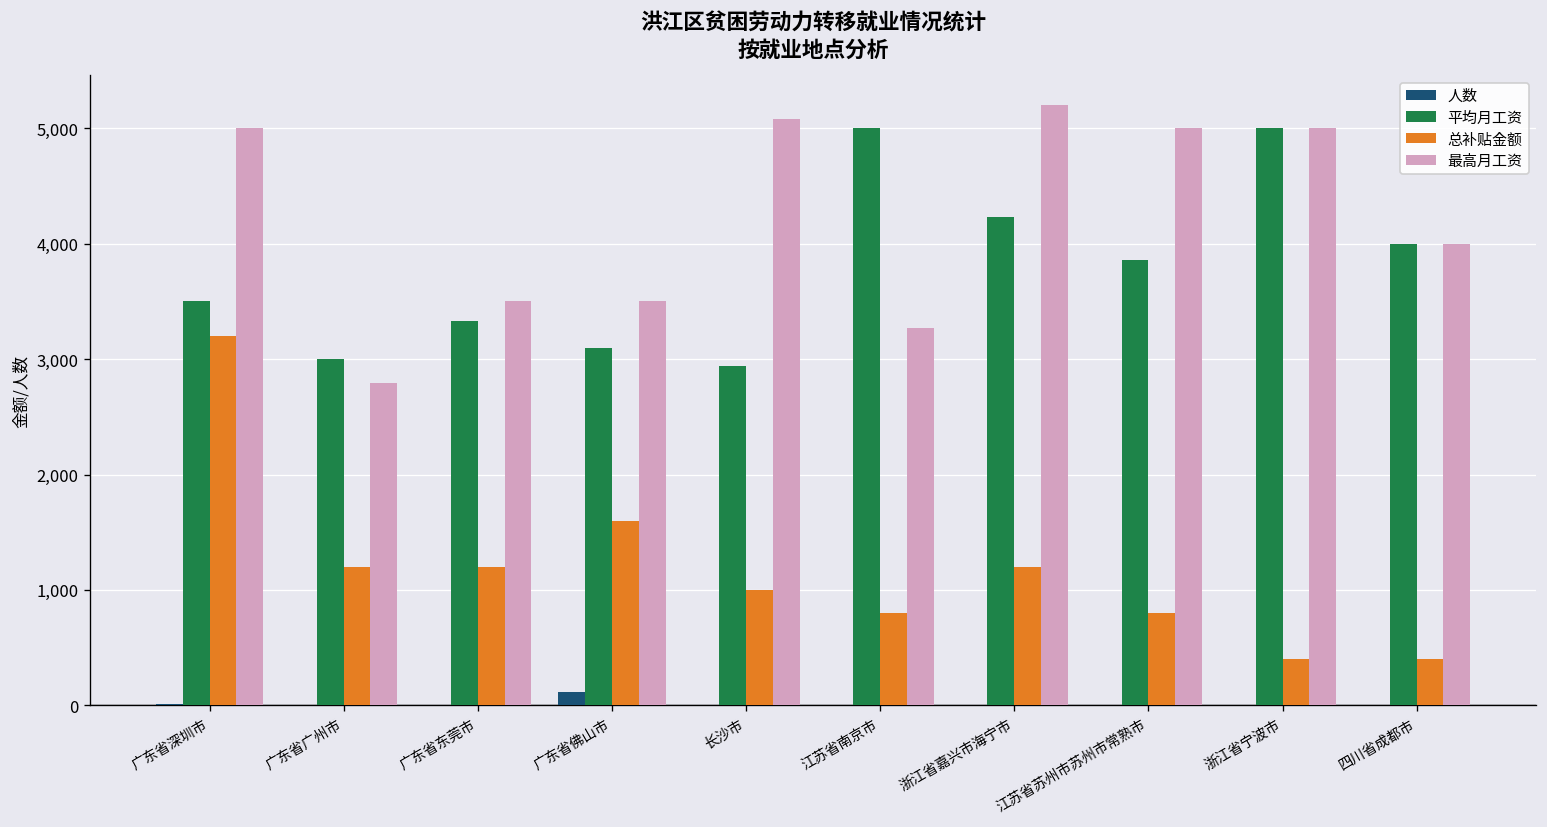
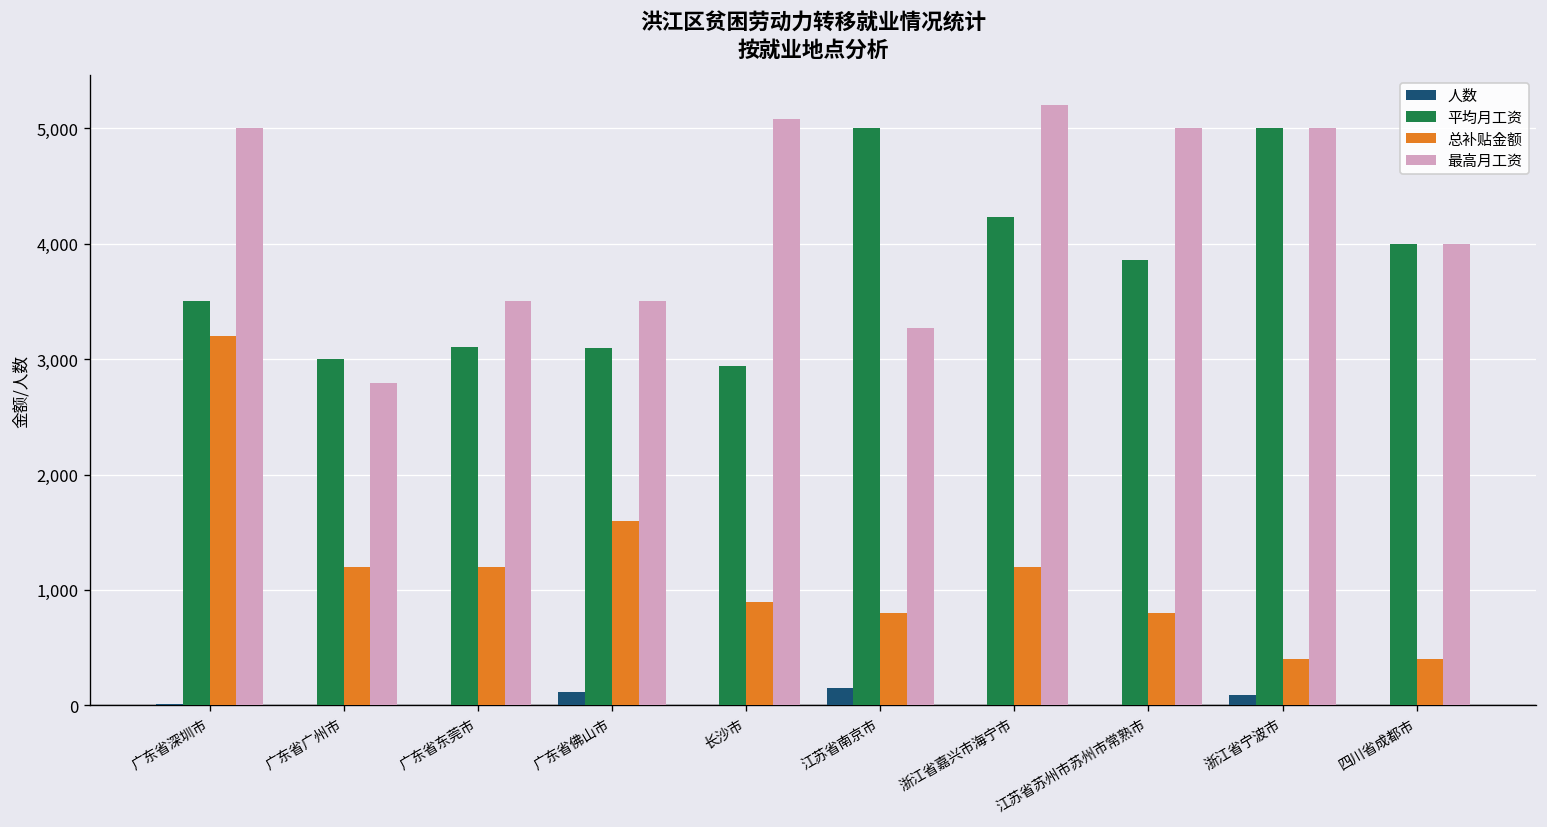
  {
    "人数": {
      "广东省佛山市": "100",
-     "江苏省南京市": "0",
-     "浙江省宁波市": "0"
+     "江苏省南京市": "200",
+     "浙江省宁波市": "100"
    },
    "平均月工资": {
      "广东省深圳市": "3,500",
      "广东省广州市": "3,000",
-     "广东省东莞市": "3,300",
+     "广东省东莞市": "3,100",
      "广东省佛山市": "3,100",
      "长沙市": "2,900",
      "江苏省南京市": "5,000",
      "浙江省嘉兴市海宁市": "4,200",
      "江苏省苏州市苏州市常熟市": "3,900",
      "浙江省宁波市": "5,000",
      "四川省成都市": "4,000"
    },
    "总补贴金额": {
      "广东省深圳市": "3,200",
      "广东省广州市": "1,200",
      "广东省东莞市": "1,200",
      "广东省佛山市": "1,600",
-     "长沙市": "1,000",
+     "长沙市": "900",
      "江苏省南京市": "800",
      "浙江省嘉兴市海宁市": "1,200",
      "江苏省苏州市苏州市常熟市": "800",
      "浙江省宁波市": "400",
      "四川省成都市": "400"
    },
    "最高月工资": {
      "广东省深圳市": "5,000",
      "广东省广州市": "2,800",
      "广东省东莞市": "3,500",
      "广东省佛山市": "3,500",
      "长沙市": "5,100",
      "江苏省南京市": "3,300",
      "浙江省嘉兴市海宁市": "5,200",
      "江苏省苏州市苏州市常熟市": "5,000",
      "浙江省宁波市": "5,000",
      "四川省成都市": "4,000"
    }
  }
